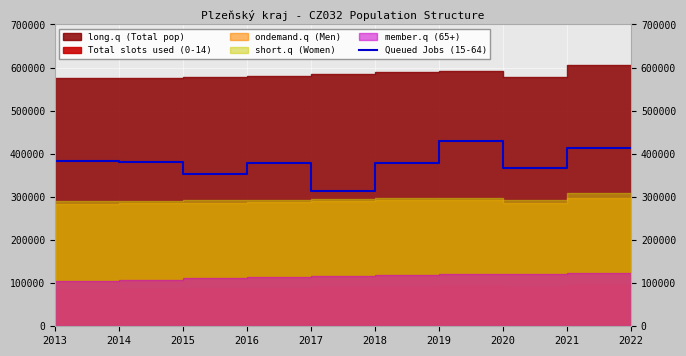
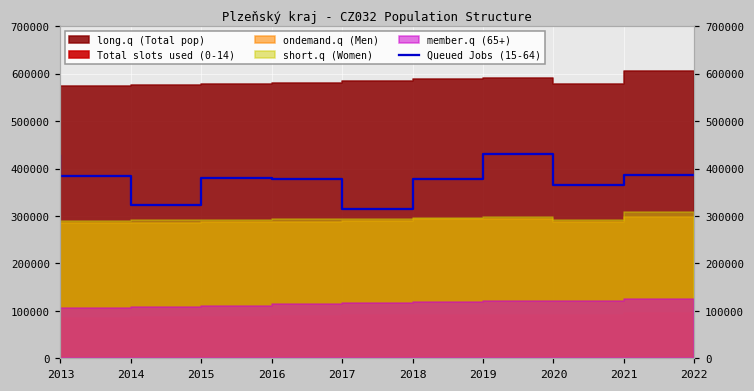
  {
    "Queued Jobs (15-64)": {
      "2013": 430000,
      "2014": 380000,
-     "2015": 380000,
-     "2016": 350000,
+     "2015": 320000,
+     "2016": 380000,
      "2017": 380000,
      "2018": 310000,
      "2019": 380000,
      "2020": 430000,
      "2021": 370000,
-     "2022": 410000
+     "2022": 390000
    }
  }
